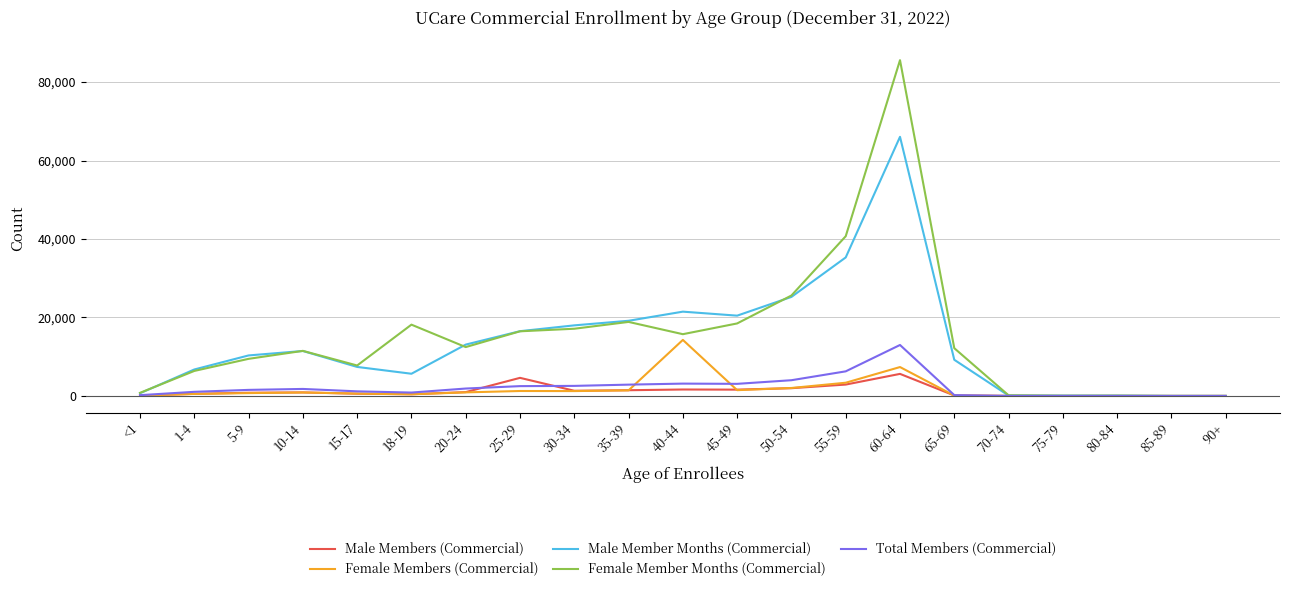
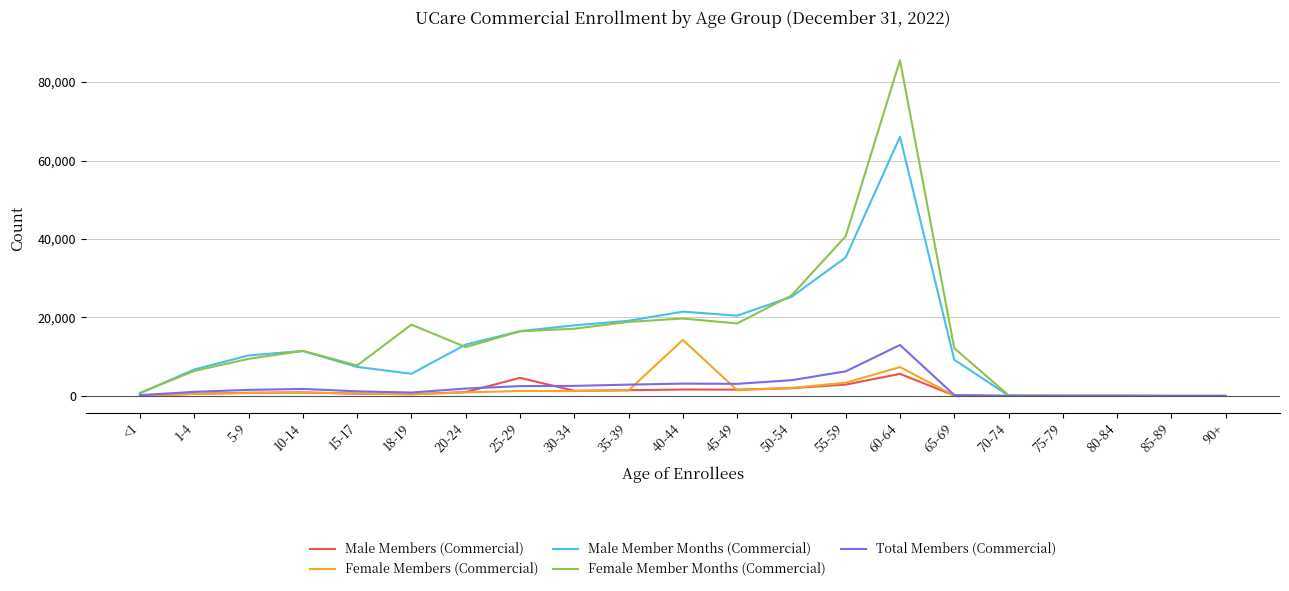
  {
    "Male Members (Commercial)": {
      "25-29": "5,000",
      "40-44": "2,000",
      "60-64": "6,000"
    },
    "Female Members (Commercial)": {
      "25-29": "1,000",
      "40-44": "14,000",
      "60-64": "7,000"
    },
    "Male Member Months (Commercial)": {
      "5-9": "10,000",
      "18-19": "6,000",
      "30-34": "18,000",
      "40-44": "21,000",
      "45-49": "20,000",
      "55-59": "35,000",
      "60-64": "66,000",
      "65-69": "9,000"
    },
    "Female Member Months (Commercial)": {
      "5-9": "9,000",
      "18-19": "18,000",
      "30-34": "17,000",
-     "40-44": "16,000",
+     "40-44": "20,000",
      "45-49": "18,000",
      "55-59": "41,000",
      "60-64": "86,000",
      "65-69": "12,000"
    },
    "Total Members (Commercial)": {
      "5-9": "2,000",
      "10-14": "2,000",
      "20-24": "2,000",
      "25-29": "3,000",
      "30-34": "3,000",
      "35-39": "3,000",
      "40-44": "3,000",
      "45-49": "3,000",
      "50-54": "4,000",
      "55-59": "6,000",
      "60-64": "13,000"
    }
  }
